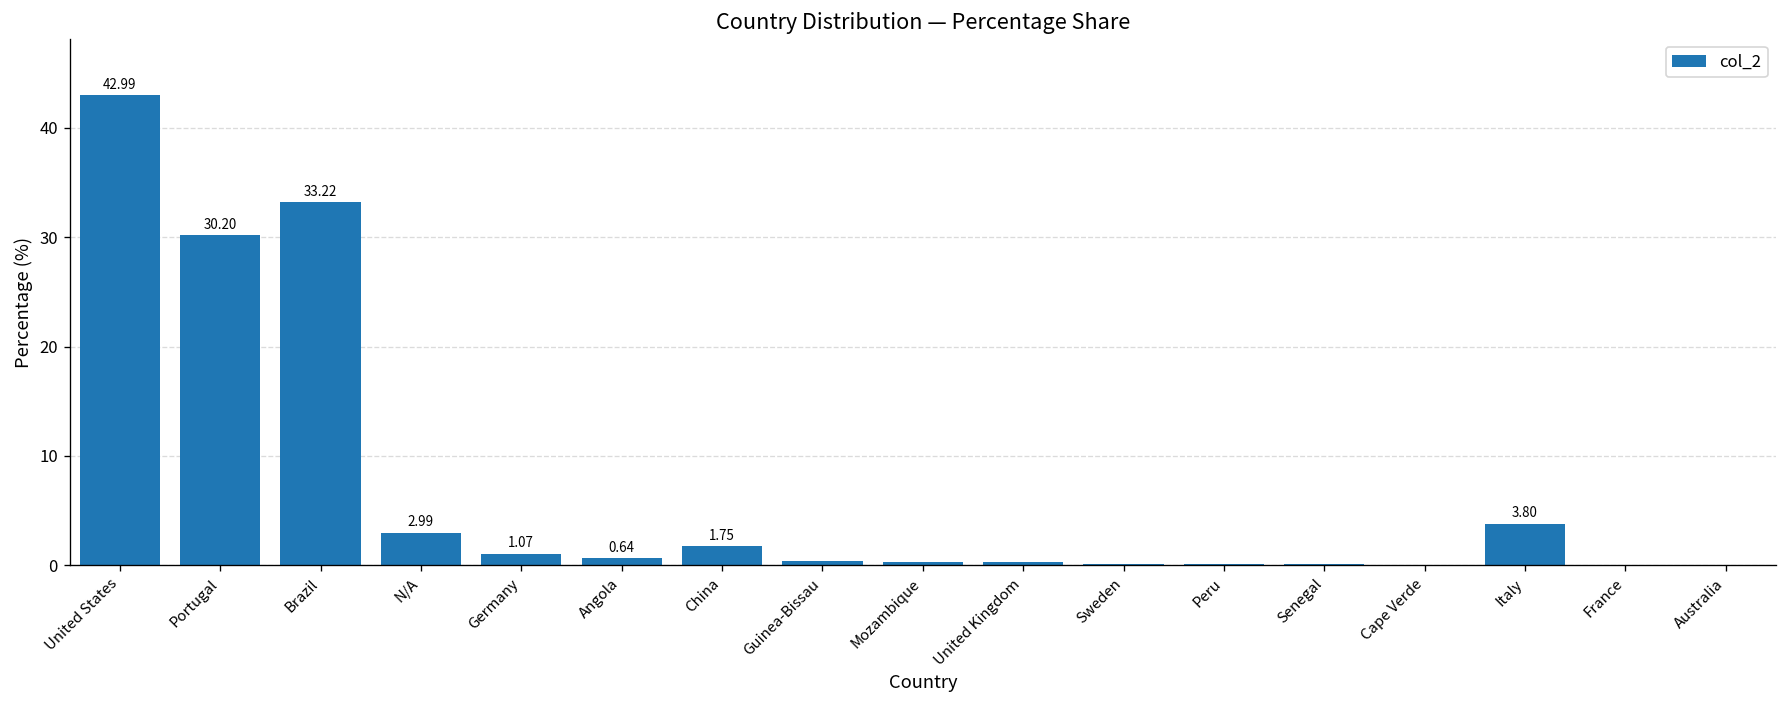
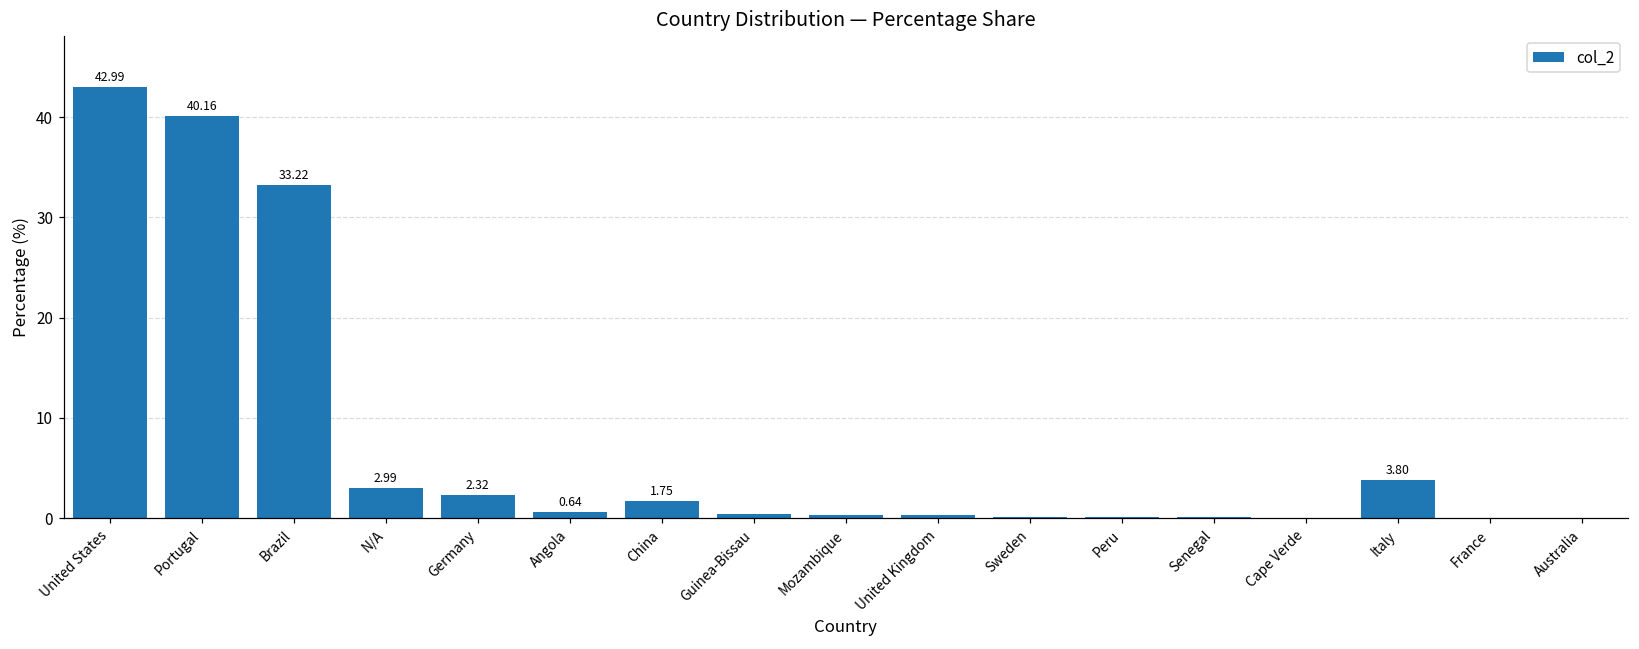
  {
    "United States": 42.99,
-   "Portugal": 30.20,
+   "Portugal": 40.16,
    "Brazil": 33.22,
    "N/A": 2.99,
-   "Germany": 1.07,
+   "Germany": 2.32,
    "Angola": 0.64,
    "China": 1.75,
    "Italy": 3.80
  }
